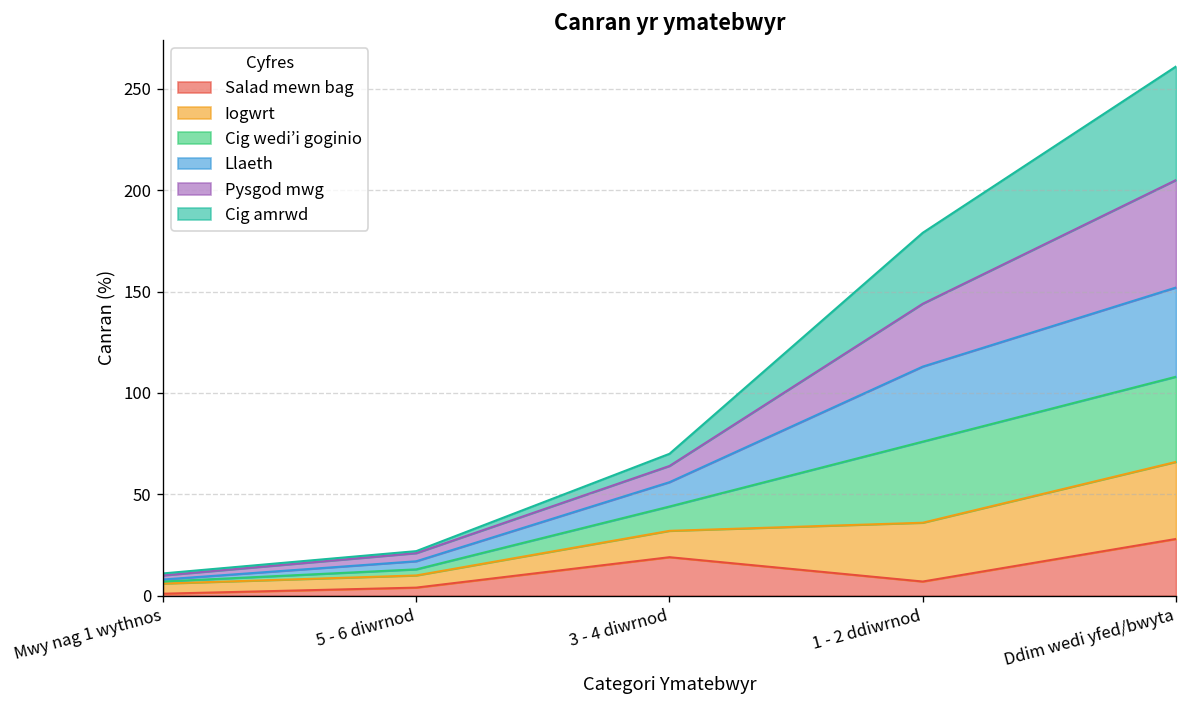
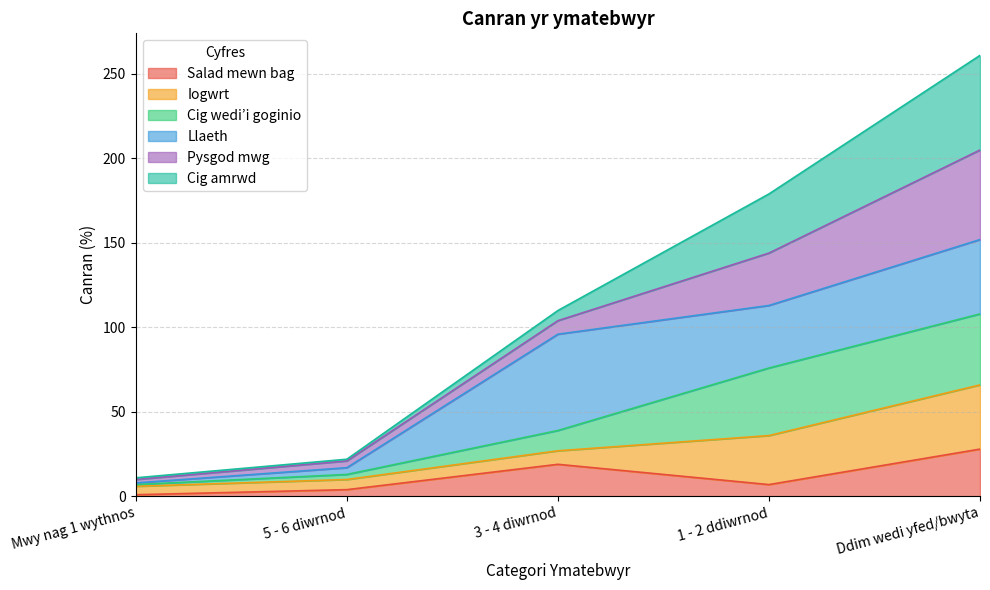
  {
    "Salad mewn bag": {
      "Mwy nag 1 wythnos": 1,
      "5 - 6 diwrnod": 4,
      "3 - 4 diwrnod": 19,
      "1 - 2 ddiwrnod": 7,
      "Ddim wedi yfed/bwyta": 28
    },
    "Iogwrt": {
      "5 - 6 diwrnod": 6,
-     "3 - 4 diwrnod": 13,
+     "3 - 4 diwrnod": 8,
      "1 - 2 ddiwrnod": 29,
      "Ddim wedi yfed/bwyta": 38
    },
    "Llaeth": {
      "5 - 6 diwrnod": 4,
-     "3 - 4 diwrnod": 12,
+     "3 - 4 diwrnod": 57,
      "1 - 2 ddiwrnod": 37,
      "Ddim wedi yfed/bwyta": 44
    },
    "Pysgod mwg": {
      "3 - 4 diwrnod": 8,
      "1 - 2 ddiwrnod": 31,
      "Ddim wedi yfed/bwyta": 53
    }
  }
